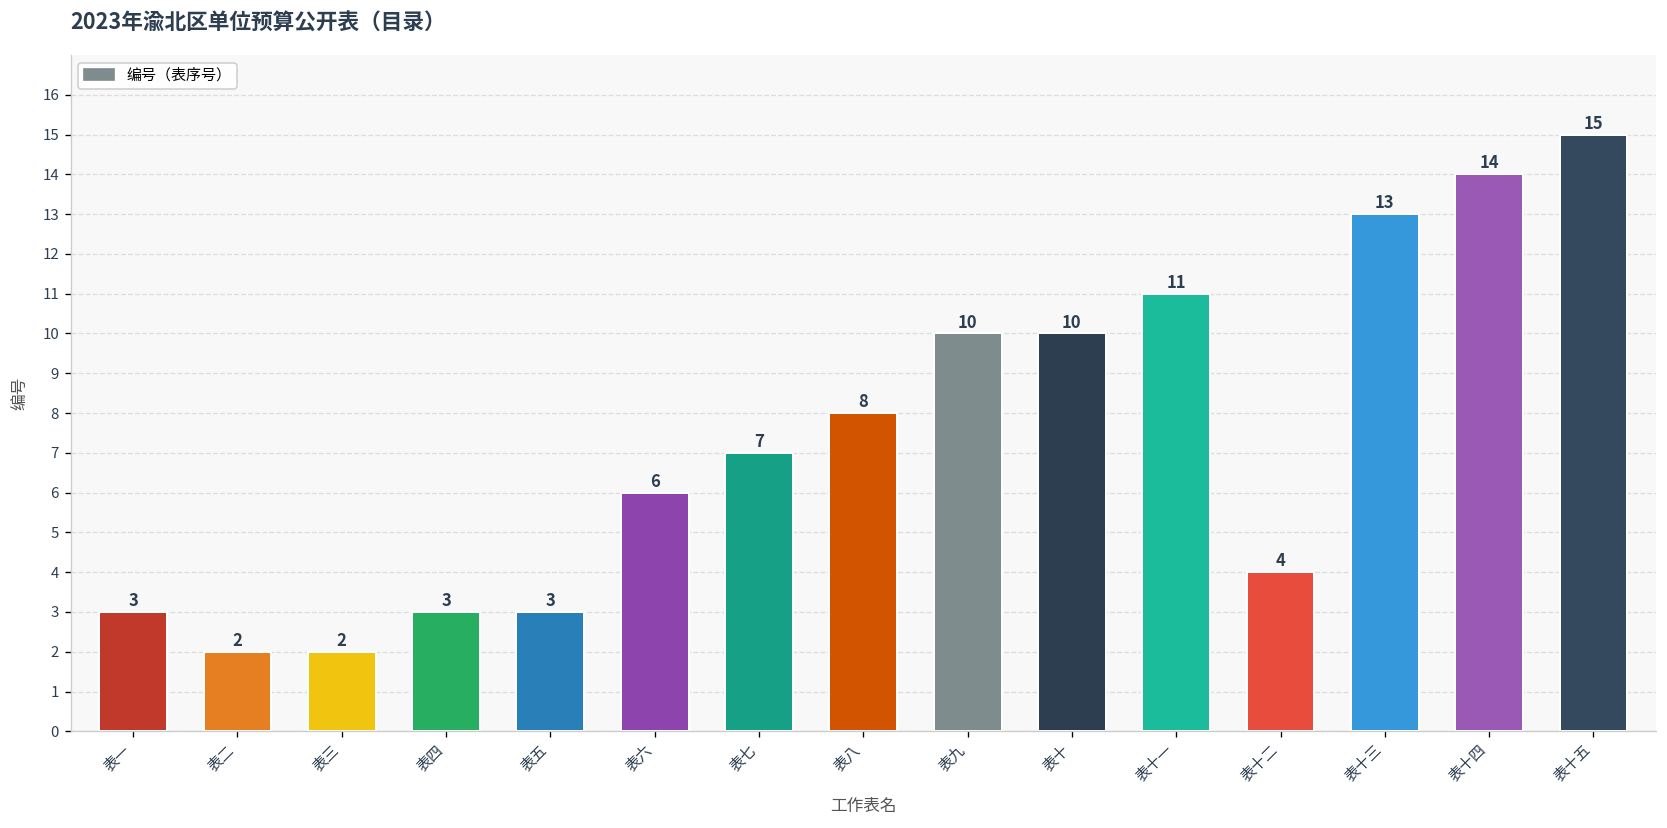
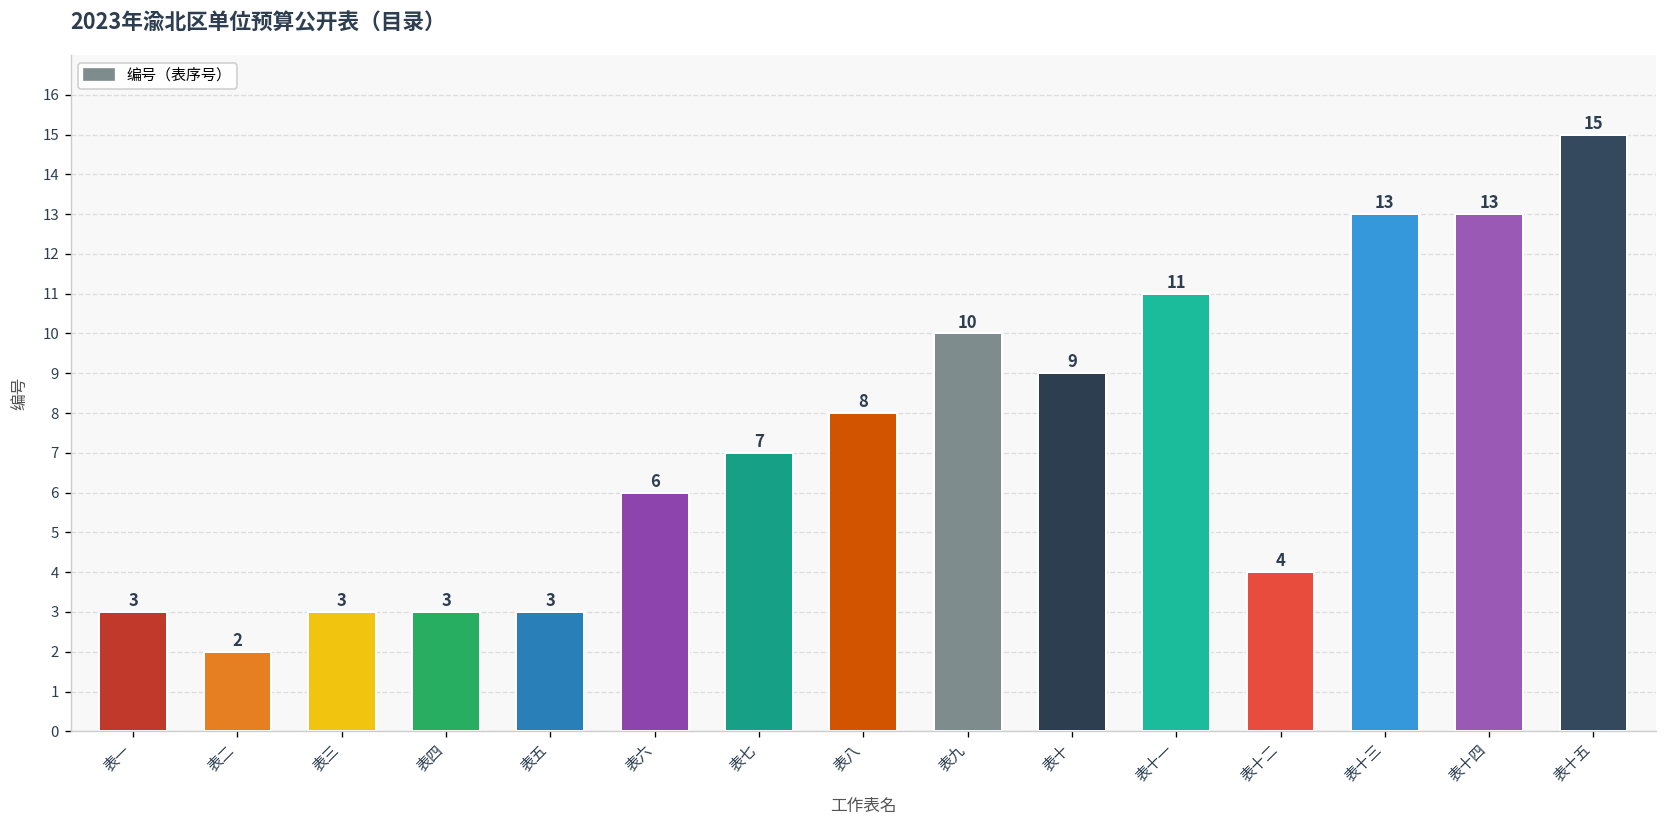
  {
    "表一": 3,
    "表二": 2,
-   "表三": 2,
+   "表三": 3,
    "表四": 3,
    "表五": 3,
    "表六": 6,
    "表七": 7,
    "表八": 8,
    "表九": 10,
-   "表十": 10,
+   "表十": 9,
    "表十一": 11,
    "表十二": 4,
    "表十三": 13,
-   "表十四": 14,
+   "表十四": 13,
    "表十五": 15
  }
